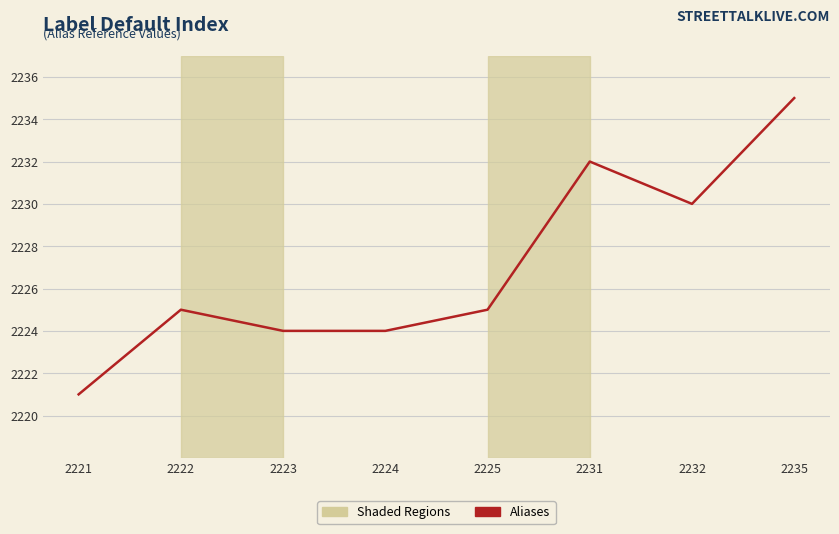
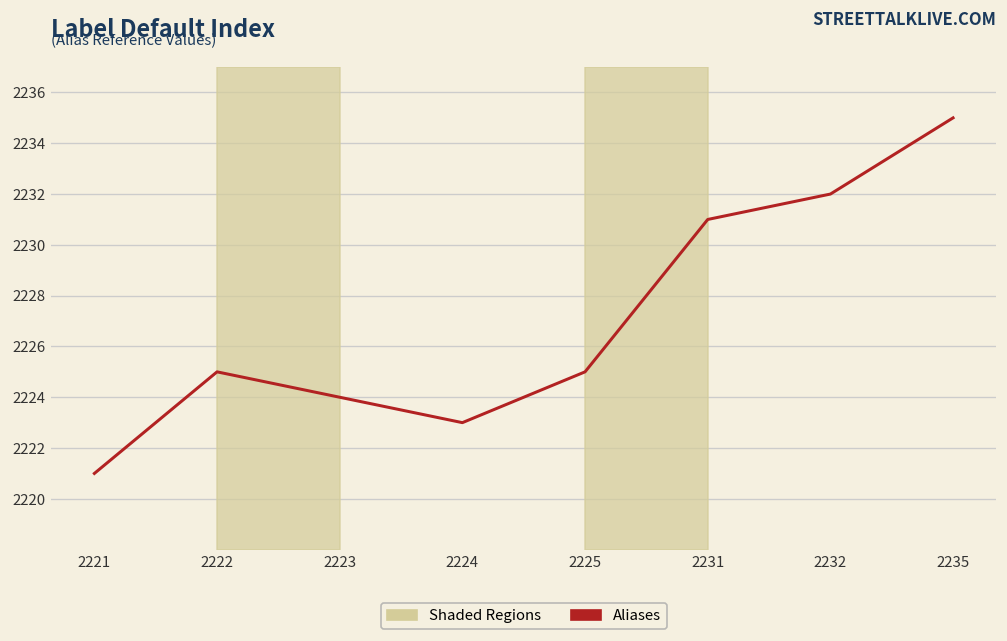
  {
    "2221": 2221,
    "2222": 2225,
    "2223": 2224,
-   "2224": 2224,
+   "2224": 2223,
    "2225": 2225,
-   "2231": 2232,
-   "2232": 2230,
+   "2231": 2231,
+   "2232": 2232,
    "2235": 2235
  }
